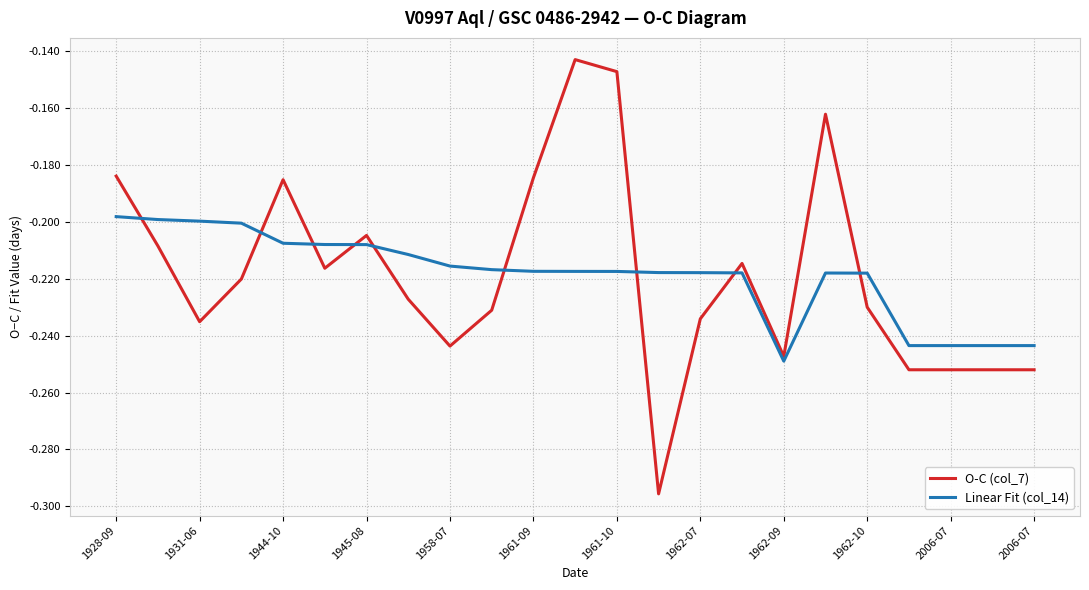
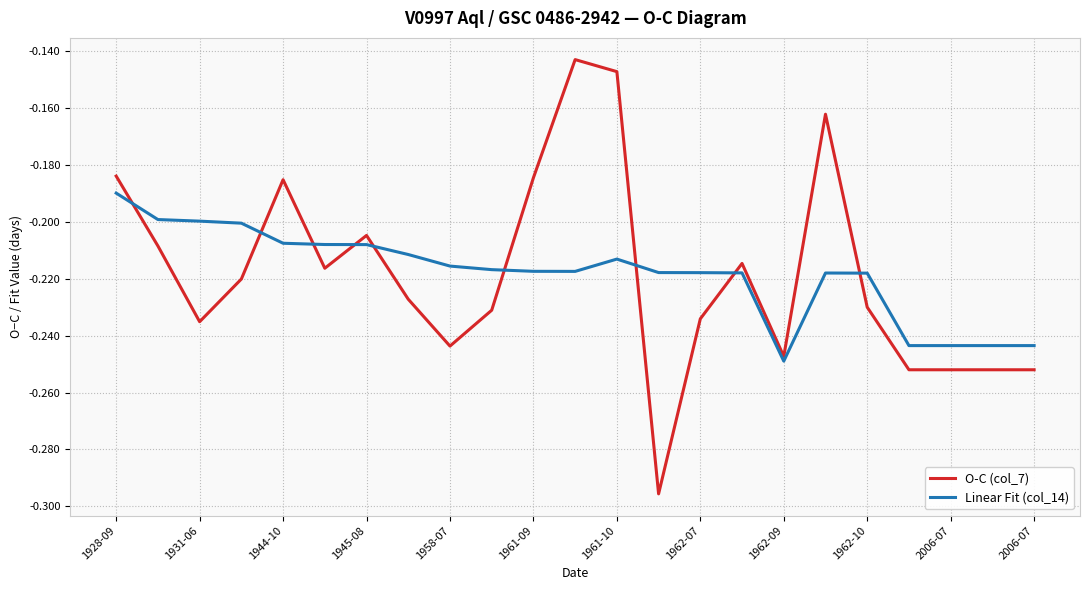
  {
    "O-C (col_7)": {
      "1928-09": -0.184,
      "1931-06": -0.235,
      "1944-10": -0.185,
      "1945-08": -0.205,
      "1958-07": -0.244,
      "1961-09": -0.184,
      "1961-10": -0.147,
      "1962-07": -0.234,
      "1962-09": -0.247,
      "1962-10": -0.230
    },
    "Linear Fit (col_14)": {
-     "1928-09": -0.198,
+     "1928-09": -0.190,
      "1931-06": -0.200,
      "1944-10": -0.208,
      "1945-08": -0.208,
      "1958-07": -0.216,
      "1961-09": -0.217,
-     "1961-10": -0.217,
+     "1961-10": -0.213,
      "1962-07": -0.218,
      "1962-09": -0.249,
      "1962-10": -0.218
    }
  }
